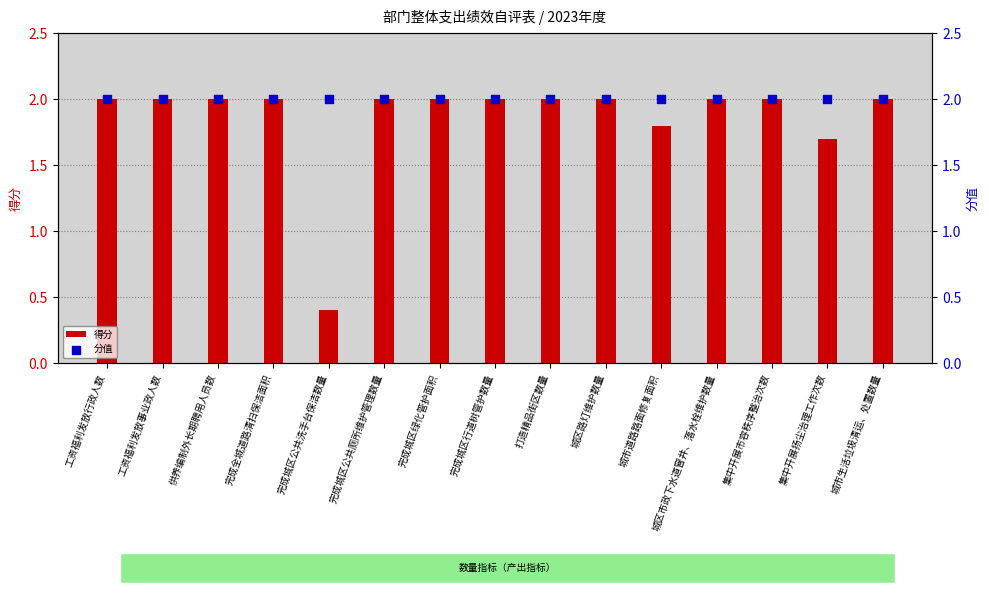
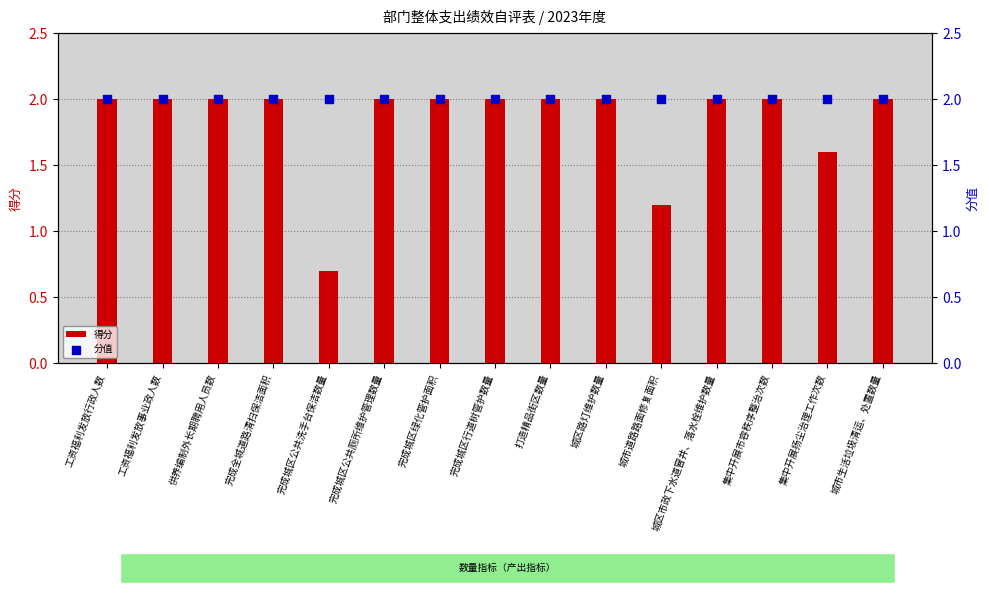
  {
    "得分": {
      "工资福利发放行政人数": 2.0,
      "工资福利发放事业政人数": 2.0,
      "供养编制外长期聘用人员数": 2.0,
      "完成全城道路清扫保洁面积": 2.0,
-     "完成城区公共洗手台保洁数量": 0.4,
+     "完成城区公共洗手台保洁数量": 0.7,
      "完成城区公共厕所维护管理数量": 2.0,
      "完成城区绿化管护面积": 2.0,
      "完成城区行道树管护数量": 2.0,
      "打造精品街区数量": 2.0,
      "城区路灯维护数量": 2.0,
-     "城市道路路面修复面积": 1.8,
+     "城市道路路面修复面积": 1.2,
      "城区市政下水道窨井、落水栓维护数量": 2.0,
      "集中开展市容秩序整治次数": 2.0,
-     "集中开展扬尘治理工作次数": 1.7,
+     "集中开展扬尘治理工作次数": 1.6,
      "城市生活垃圾清运、处置数量": 2.0
    }
  }
